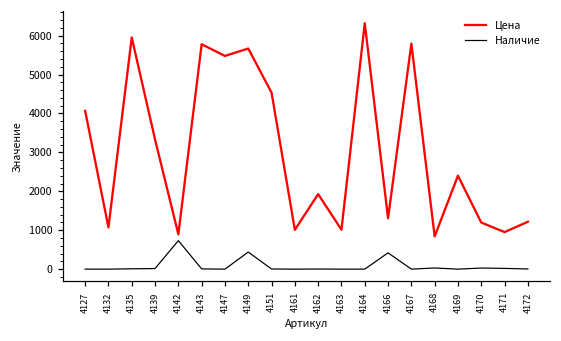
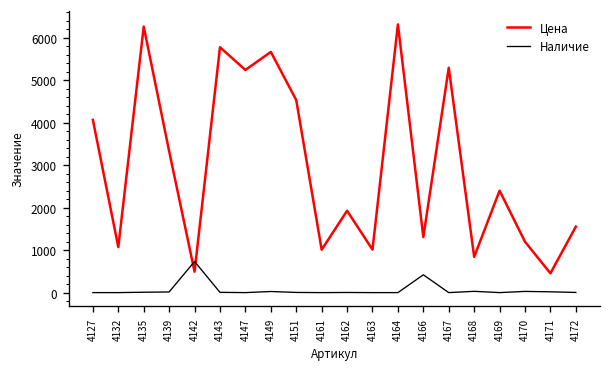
  {
    "Цена": {
      "4127": 4100,
      "4132": 1100,
-     "4135": 6000,
+     "4135": 6300,
      "4139": 3300,
-     "4142": 900,
+     "4142": 500,
      "4143": 5800,
-     "4147": 5500,
+     "4147": 5200,
      "4149": 5700,
      "4151": 4500,
      "4161": 1000,
      "4162": 1900,
      "4163": 1000,
      "4164": 6300,
      "4166": 1300,
-     "4167": 5800,
+     "4167": 5300,
      "4168": 800,
      "4169": 2400,
      "4170": 1200,
-     "4171": 1000,
-     "4172": 1200
+     "4171": 500,
+     "4172": 1600
    },
    "Наличие": {
      "4127": 0,
      "4132": 0,
      "4135": 0,
      "4139": 0,
      "4142": 700,
      "4143": 0,
      "4147": 0,
-     "4149": 400,
+     "4149": 0,
      "4151": 0,
      "4161": 0,
      "4162": 0,
      "4163": 0,
      "4164": 0,
      "4166": 400,
      "4167": 0,
      "4168": 0,
      "4169": 0,
      "4170": 0,
      "4171": 0,
      "4172": 0
    }
  }
